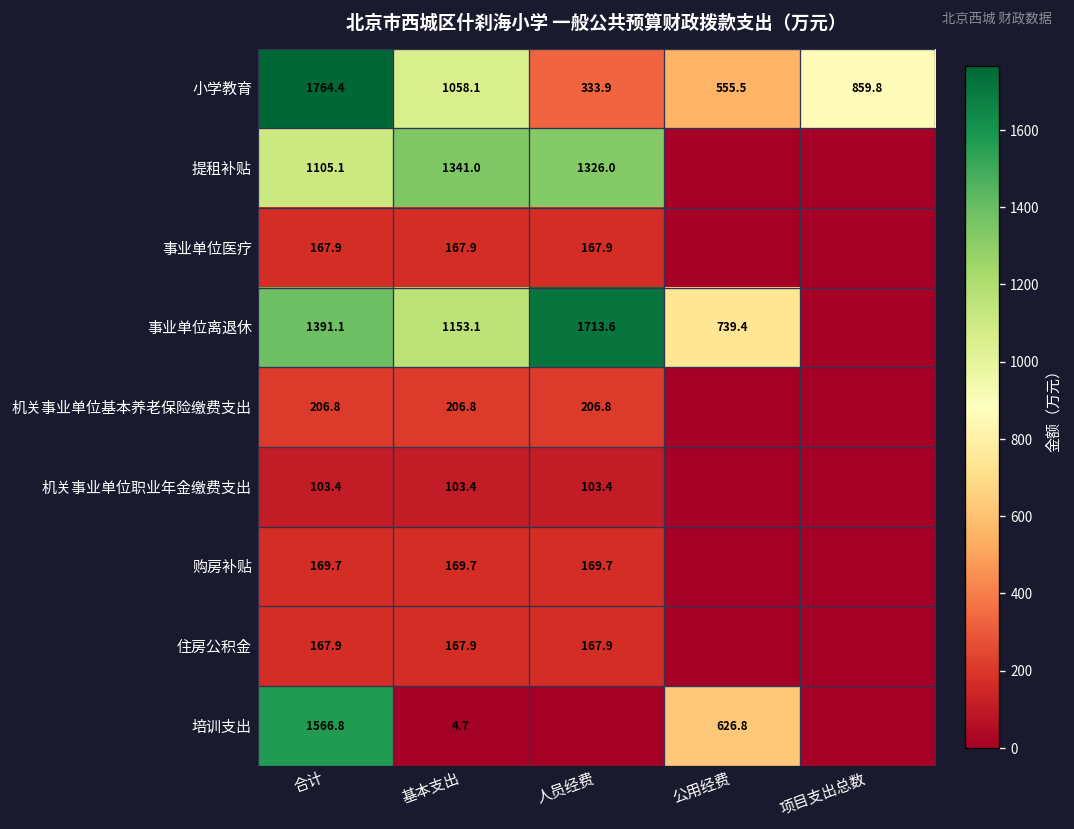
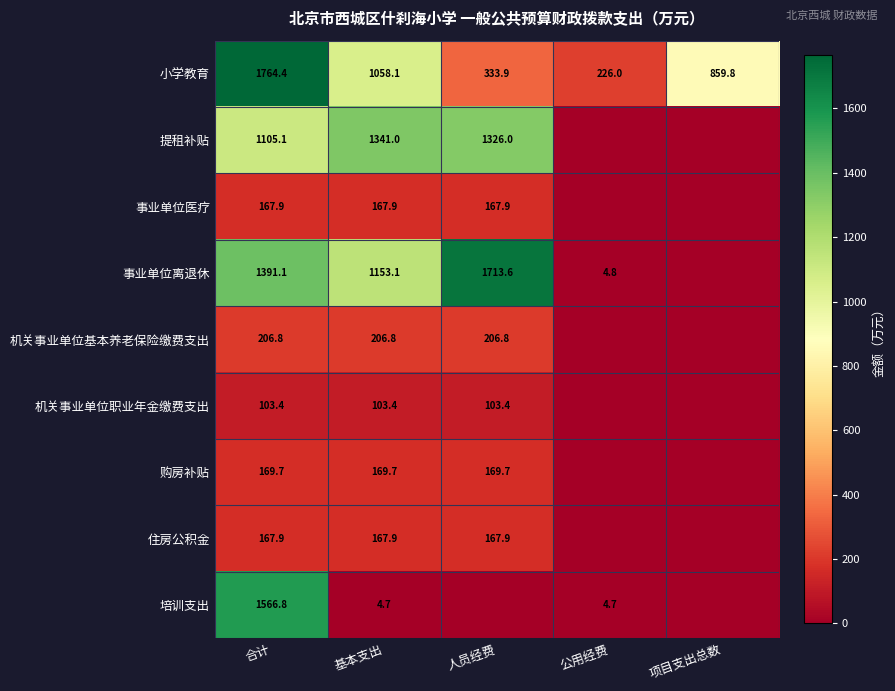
  {
    "小学教育": {
      "合计": 1764.4,
      "基本支出": 1058.1,
      "人员经费": 333.9,
-     "公用经费": 555.5,
+     "公用经费": 226.0,
      "项目支出总数": 859.8
    },
    "提租补贴": {
      "合计": 1105.1,
      "基本支出": 1341.0,
      "人员经费": 1326.0
    },
    "事业单位医疗": {
      "合计": 167.9,
      "基本支出": 167.9,
      "人员经费": 167.9
    },
    "事业单位离退休": {
      "合计": 1391.1,
      "基本支出": 1153.1,
      "人员经费": 1713.6,
-     "公用经费": 739.4
+     "公用经费": 4.8
    },
    "机关事业单位基本养老保险缴费支出": {
      "合计": 206.8,
      "基本支出": 206.8,
      "人员经费": 206.8
    },
    "机关事业单位职业年金缴费支出": {
      "合计": 103.4,
      "基本支出": 103.4,
      "人员经费": 103.4
    },
    "购房补贴": {
      "合计": 169.7,
      "基本支出": 169.7,
      "人员经费": 169.7
    },
    "住房公积金": {
      "合计": 167.9,
      "基本支出": 167.9,
      "人员经费": 167.9
    },
    "培训支出": {
      "合计": 1566.8,
      "基本支出": 4.7,
-     "公用经费": 626.8
+     "公用经费": 4.7
    }
  }
